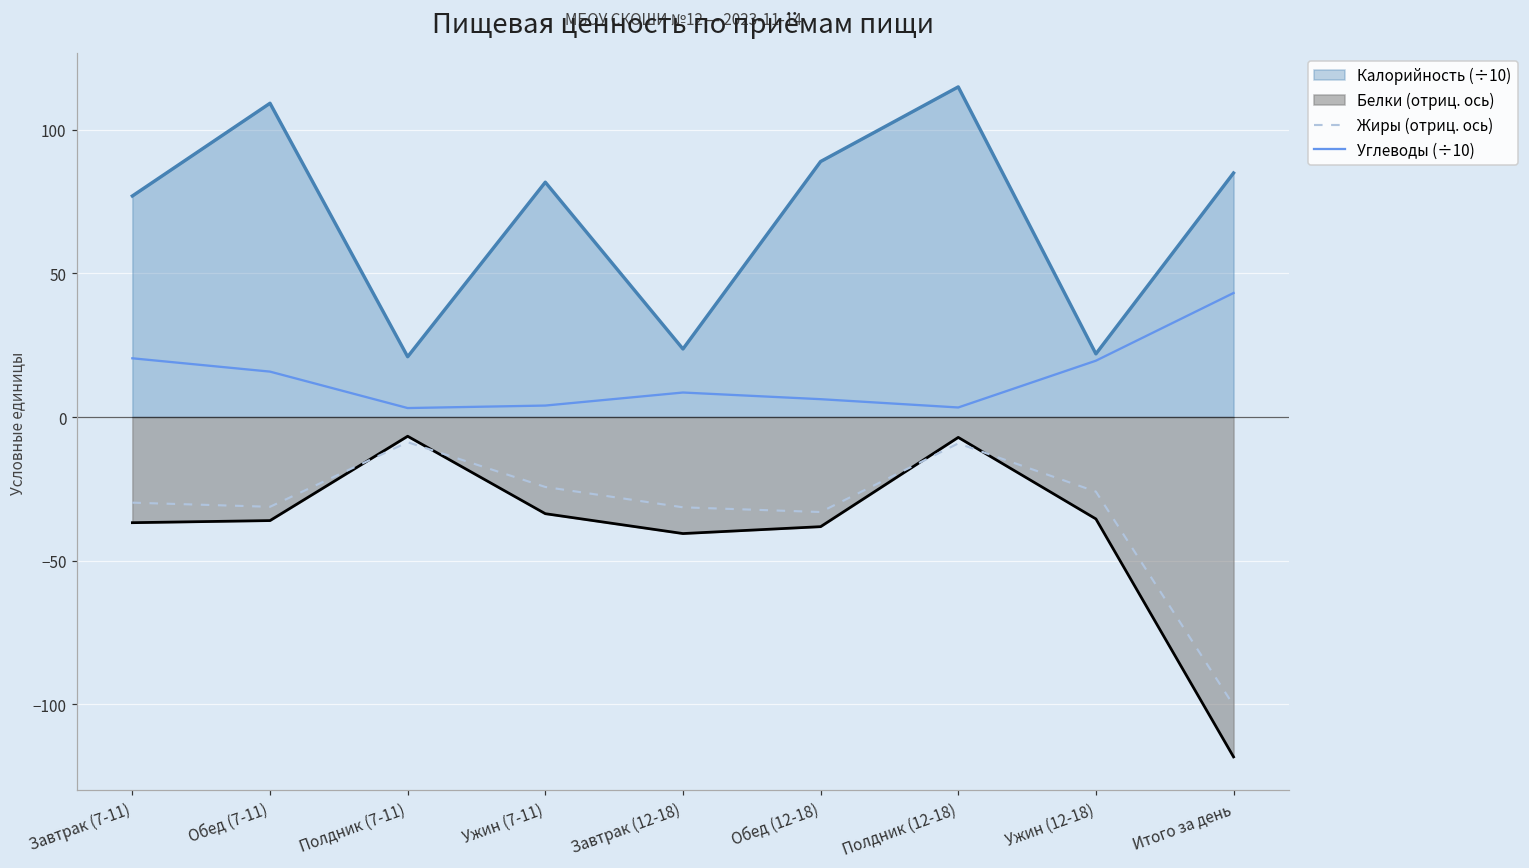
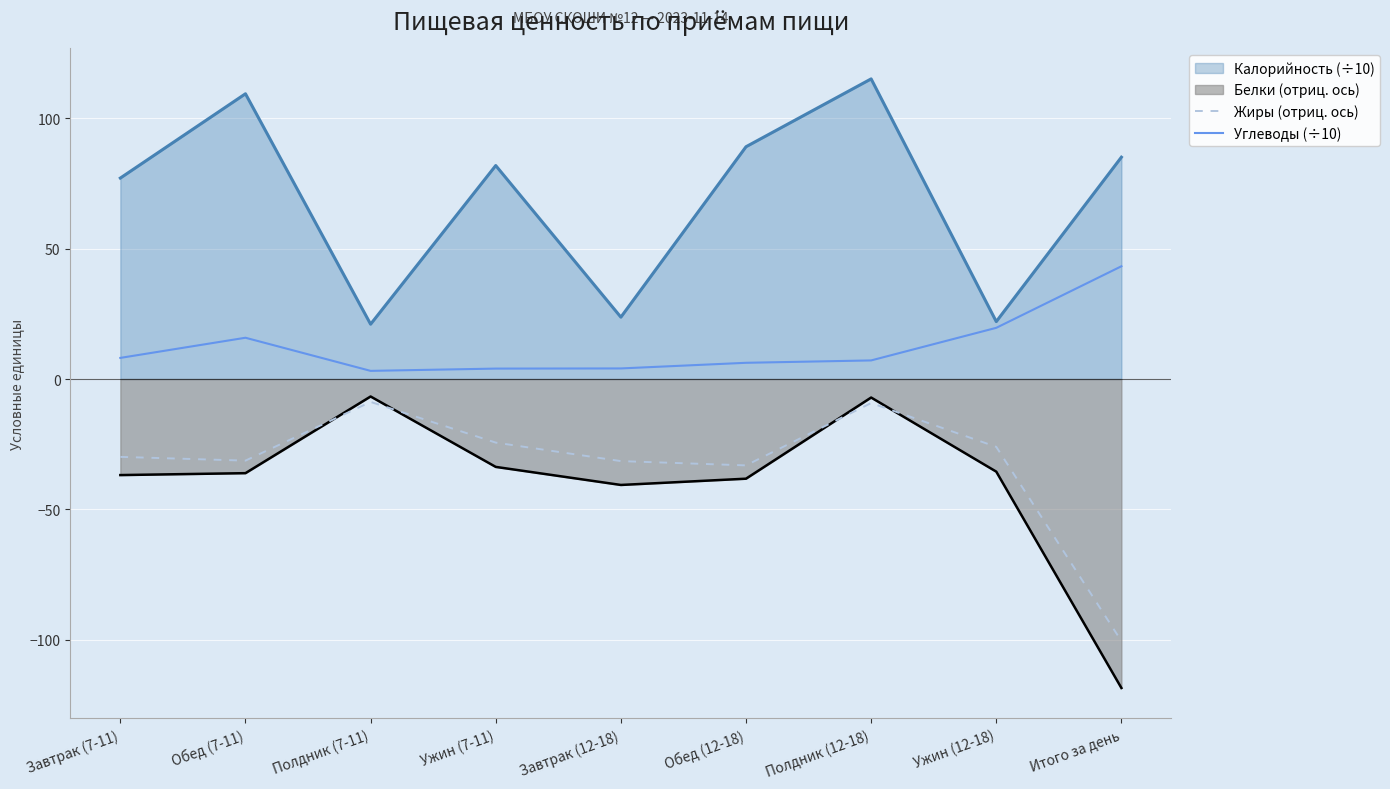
  {
    "Углеводы (÷10)": {
-     "Завтрак (7-11)": 20,
+     "Завтрак (7-11)": 8,
      "Обед (7-11)": 16,
      "Полдник (7-11)": 3,
      "Ужин (7-11)": 4,
-     "Завтрак (12-18)": 9,
+     "Завтрак (12-18)": 4,
      "Обед (12-18)": 6,
-     "Полдник (12-18)": 3,
+     "Полдник (12-18)": 7,
      "Ужин (12-18)": 20,
      "Итого за день": 43
    }
  }
